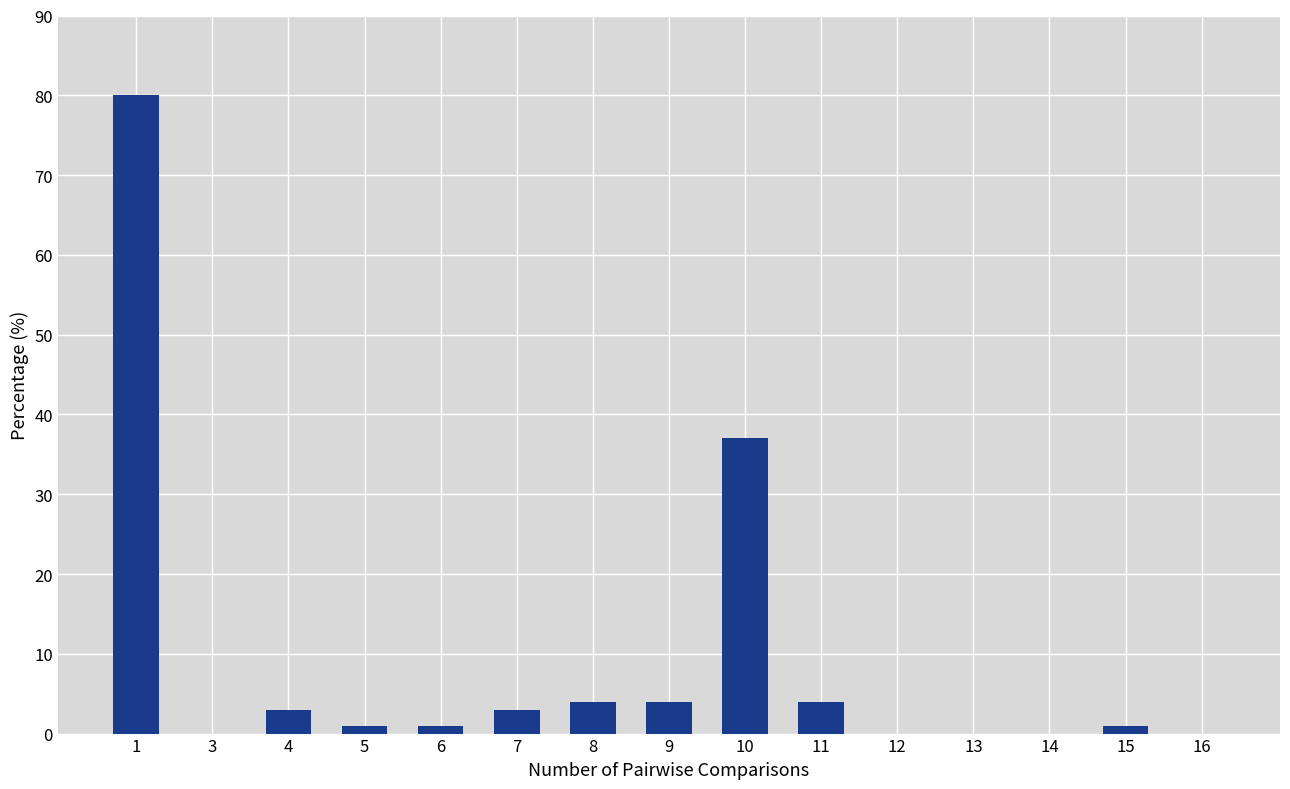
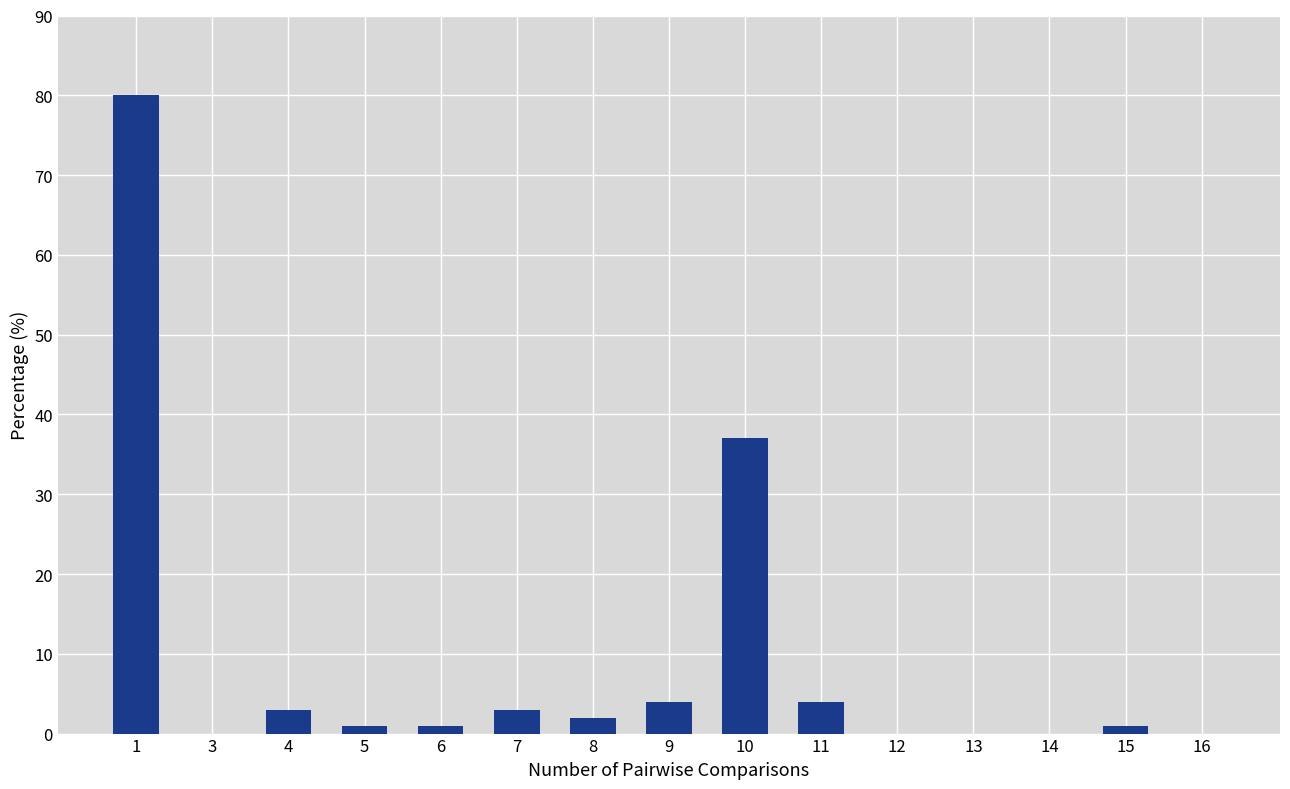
  {
    "1": 80,
    "3": 0,
    "4": 3,
    "5": 1,
    "6": 1,
    "7": 3,
-   "8": 4,
+   "8": 2,
    "9": 4,
    "10": 37,
    "11": 4,
    "12": 0,
    "13": 0,
    "14": 0,
    "15": 1,
    "16": 0
  }
